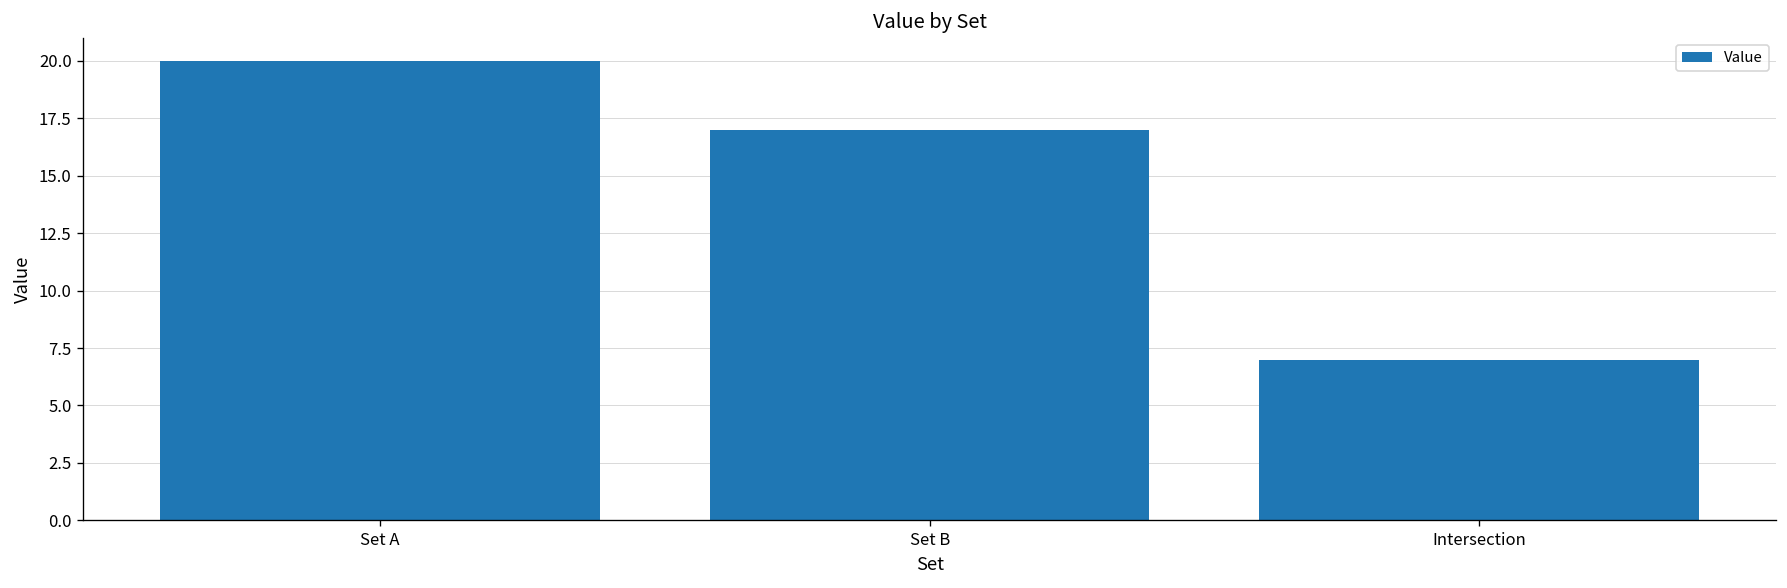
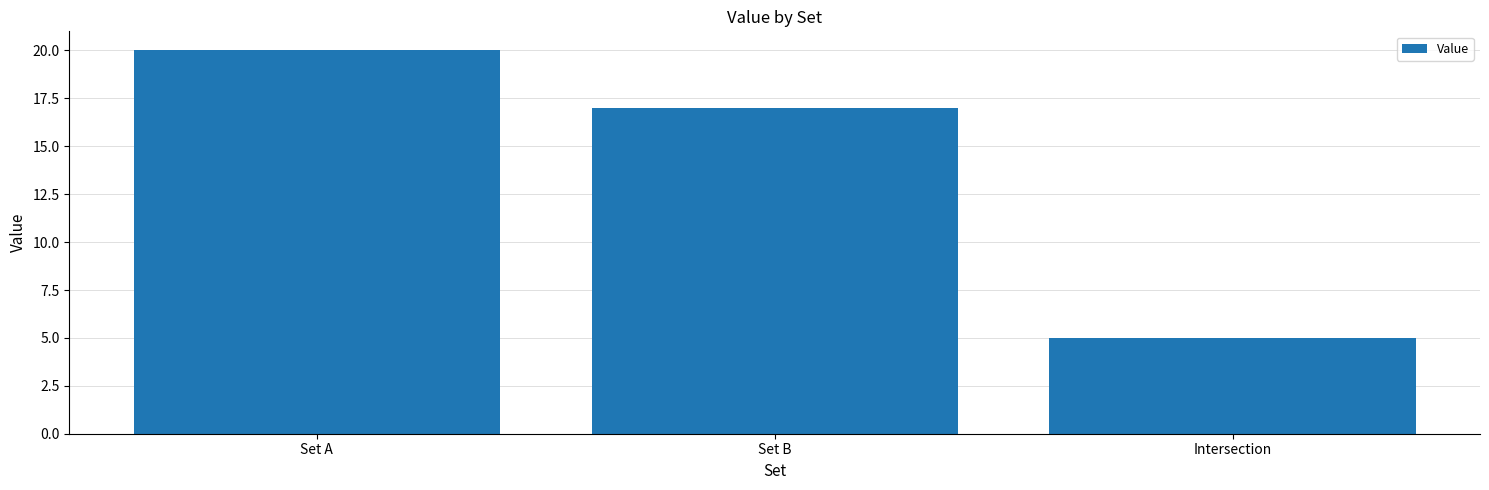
  {
    "Set A": 20,
    "Set B": 17,
-   "Intersection": 7
+   "Intersection": 5
  }
